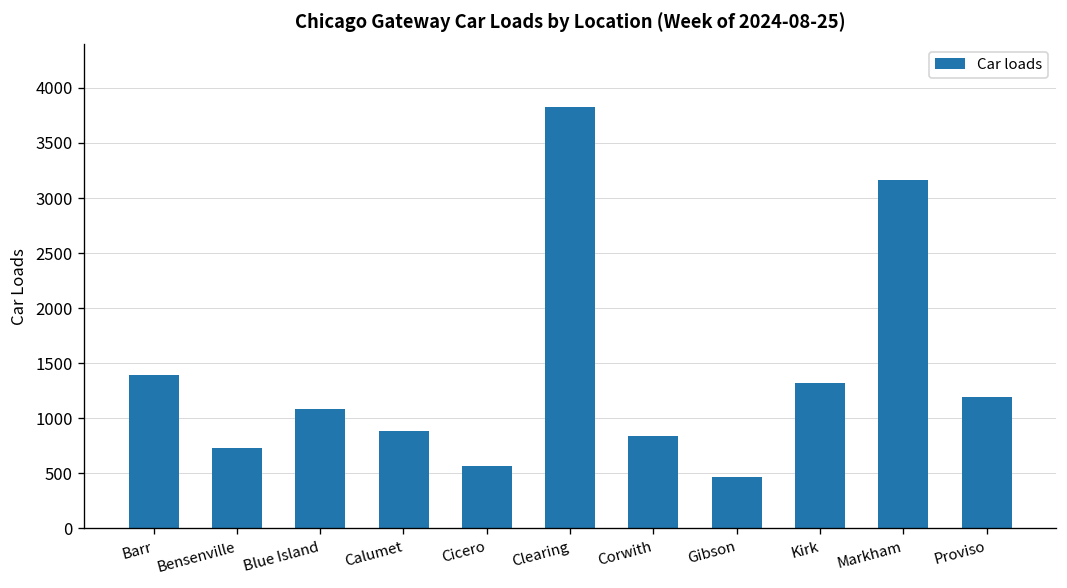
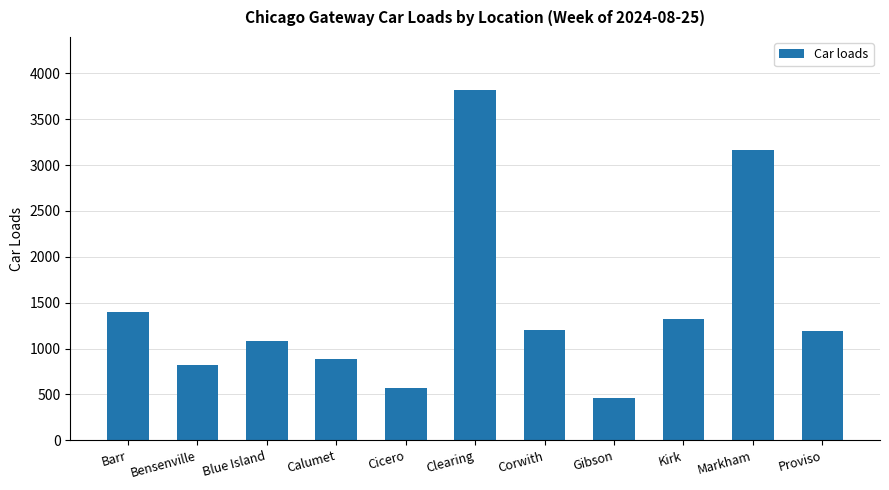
  {
    "Barr": 1400,
-   "Bensenville": 700,
+   "Bensenville": 800,
    "Blue Island": 1100,
    "Calumet": 900,
    "Cicero": 600,
    "Clearing": 3800,
-   "Corwith": 800,
+   "Corwith": 1200,
    "Gibson": 500,
    "Kirk": 1300,
    "Markham": 3200,
    "Proviso": 1200
  }
